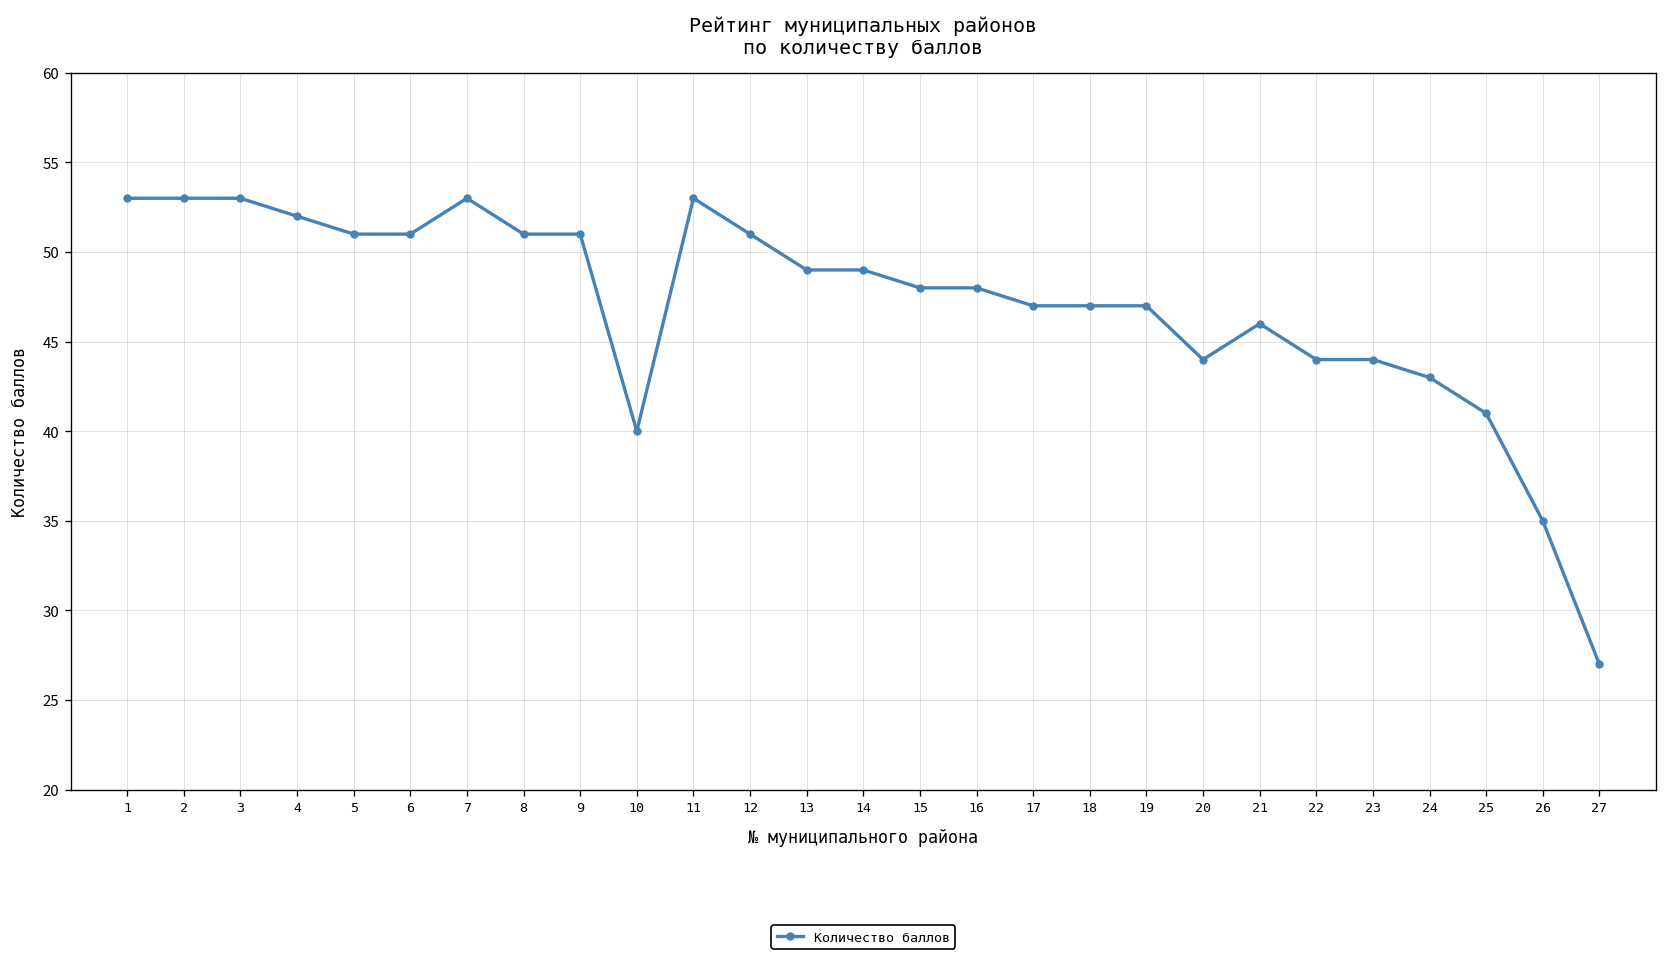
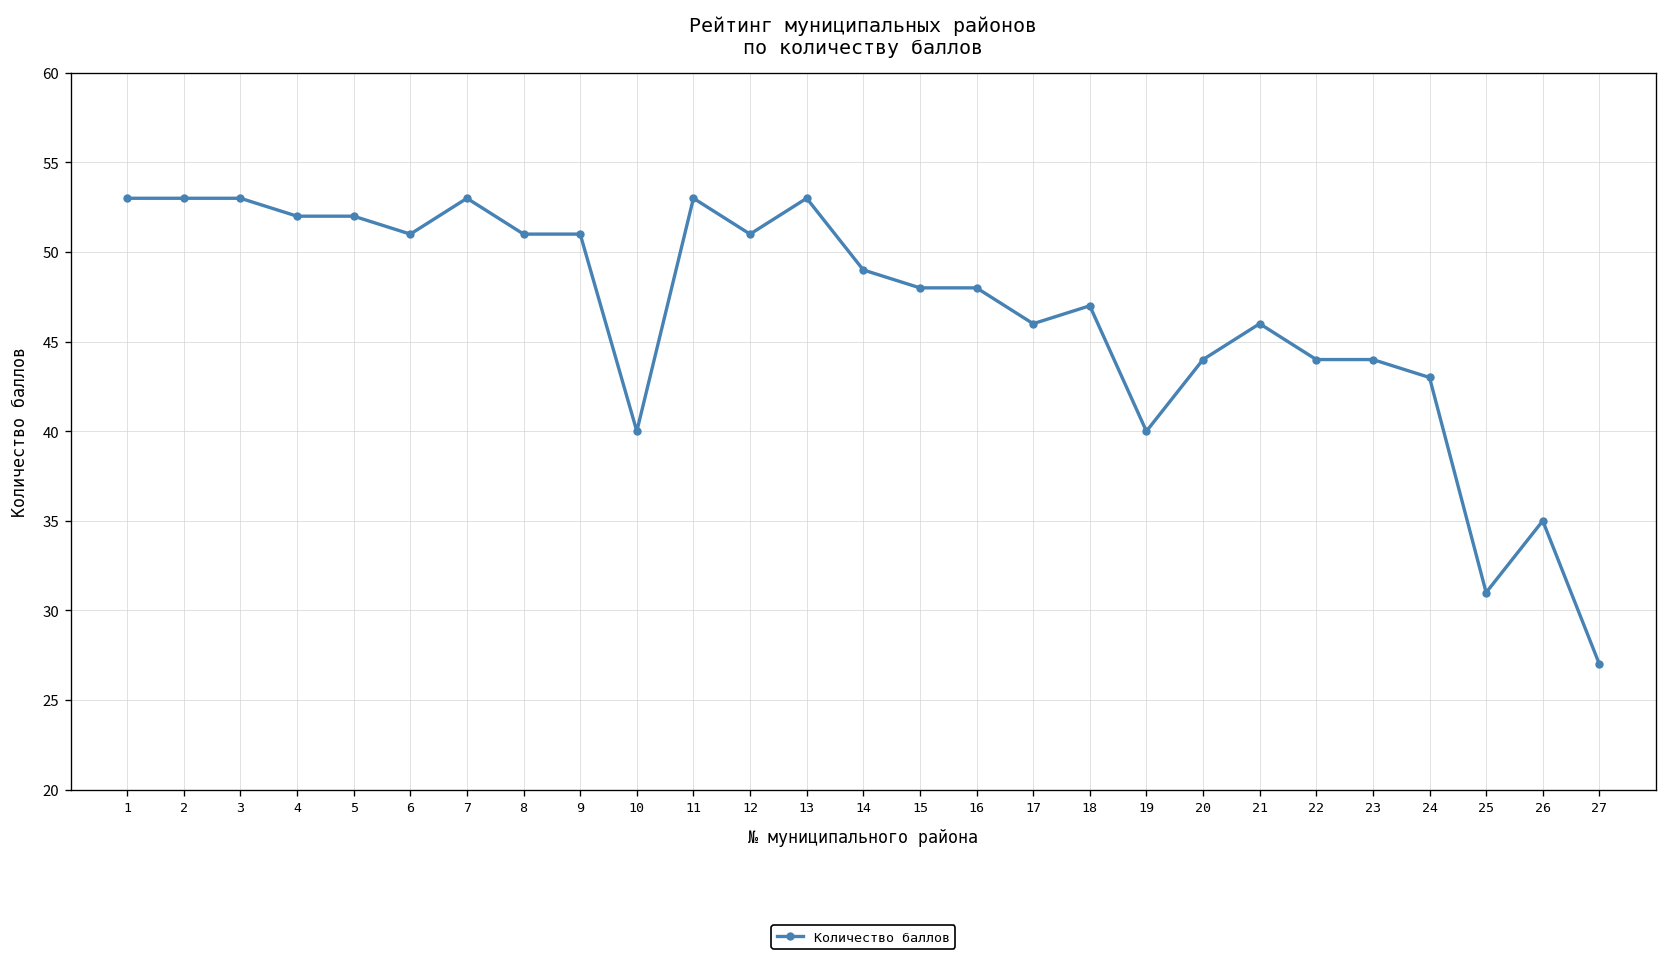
  {
    "1": 53,
    "2": 53,
    "3": 53,
    "4": 52,
-   "5": 51,
+   "5": 52,
    "6": 51,
    "7": 53,
    "8": 51,
    "9": 51,
    "10": 40,
    "11": 53,
    "12": 51,
-   "13": 49,
+   "13": 53,
    "14": 49,
    "15": 48,
    "16": 48,
-   "17": 47,
+   "17": 46,
    "18": 47,
-   "19": 47,
+   "19": 40,
    "20": 44,
    "21": 46,
    "22": 44,
    "23": 44,
    "24": 43,
-   "25": 41,
+   "25": 31,
    "26": 35,
    "27": 27
  }
